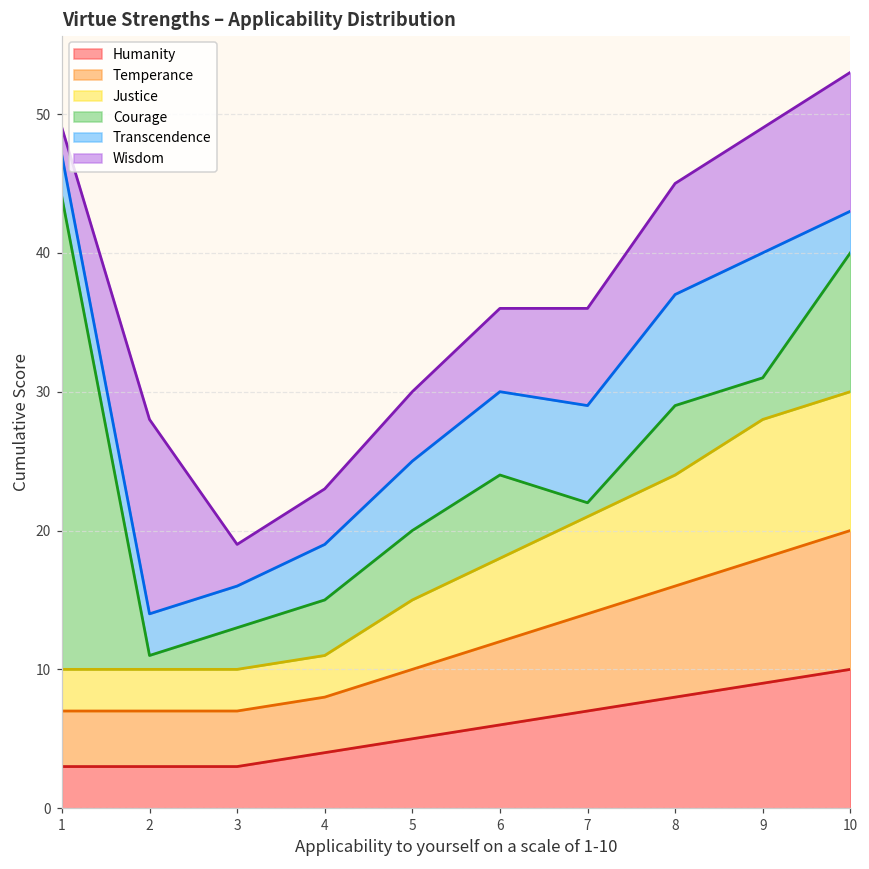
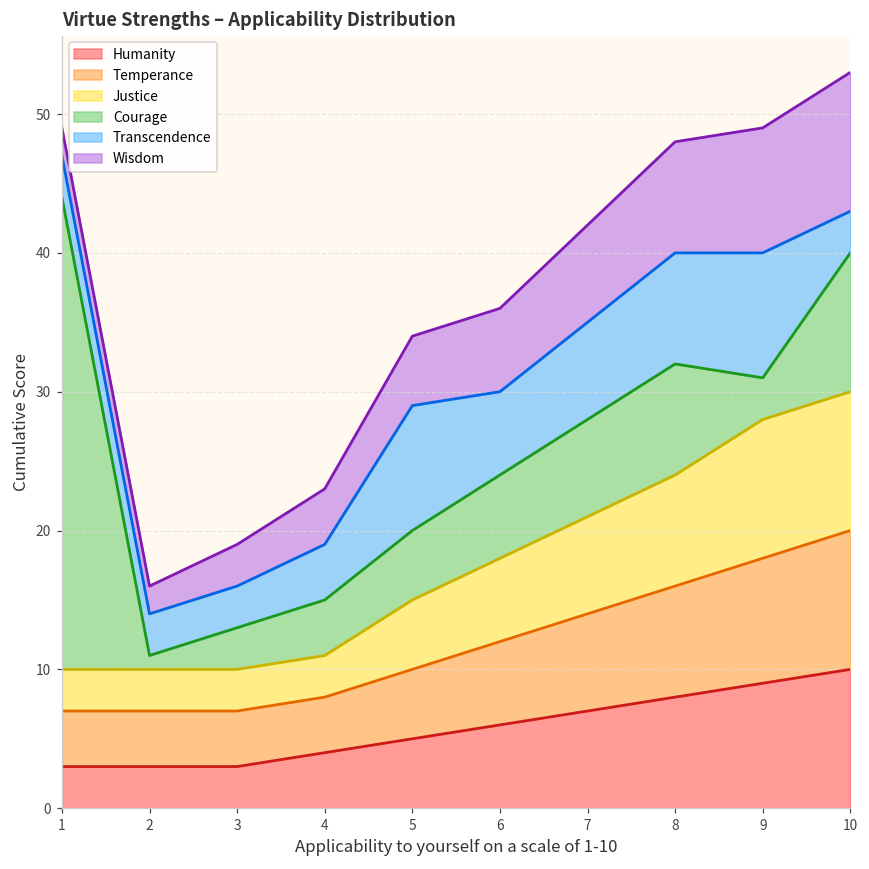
  {
    "Humanity": {
      "1": 3,
      "2": 3,
      "3": 3,
      "4": 4,
      "5": 5,
      "6": 6,
      "7": 7,
      "8": 8,
      "9": 9,
      "10": 10
    },
    "Temperance": {
      "1": 4,
      "2": 4,
      "3": 4,
      "4": 4,
      "5": 5,
      "6": 6,
      "7": 7,
      "8": 8,
      "9": 9,
      "10": 10
    },
    "Justice": {
      "1": 3,
      "2": 3,
      "3": 3,
      "4": 3,
      "5": 5,
      "6": 6,
      "7": 7,
      "8": 8,
      "9": 10,
      "10": 10
    },
    "Courage": {
      "1": 34,
      "2": 1,
      "3": 3,
      "4": 4,
      "5": 5,
      "6": 6,
-     "7": 1,
-     "8": 5,
+     "7": 7,
+     "8": 8,
      "9": 3,
      "10": 10
    },
    "Transcendence": {
      "1": 3,
      "2": 3,
      "3": 3,
      "4": 4,
-     "5": 5,
+     "5": 9,
      "6": 6,
      "7": 7,
      "8": 8,
      "9": 9,
      "10": 3
    },
    "Wisdom": {
      "1": 2,
-     "2": 14,
+     "2": 2,
      "3": 3,
      "4": 4,
      "5": 5,
      "6": 6,
      "7": 7,
      "8": 8,
      "9": 9,
      "10": 10
    }
  }
